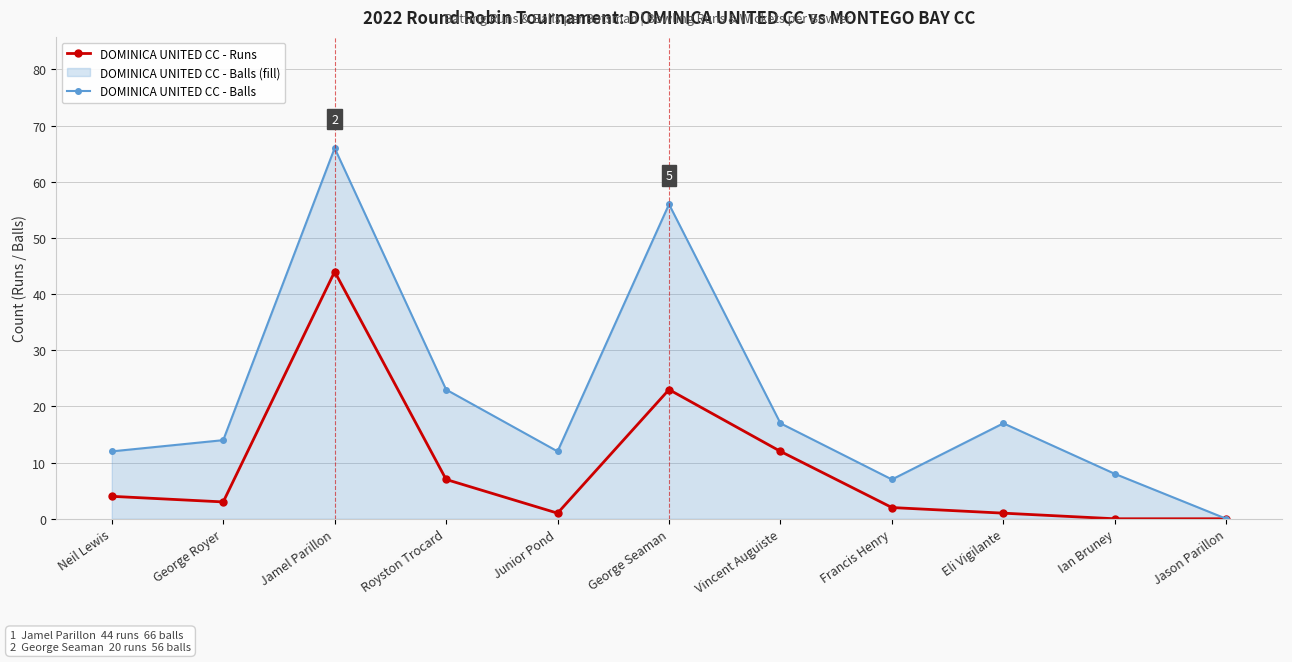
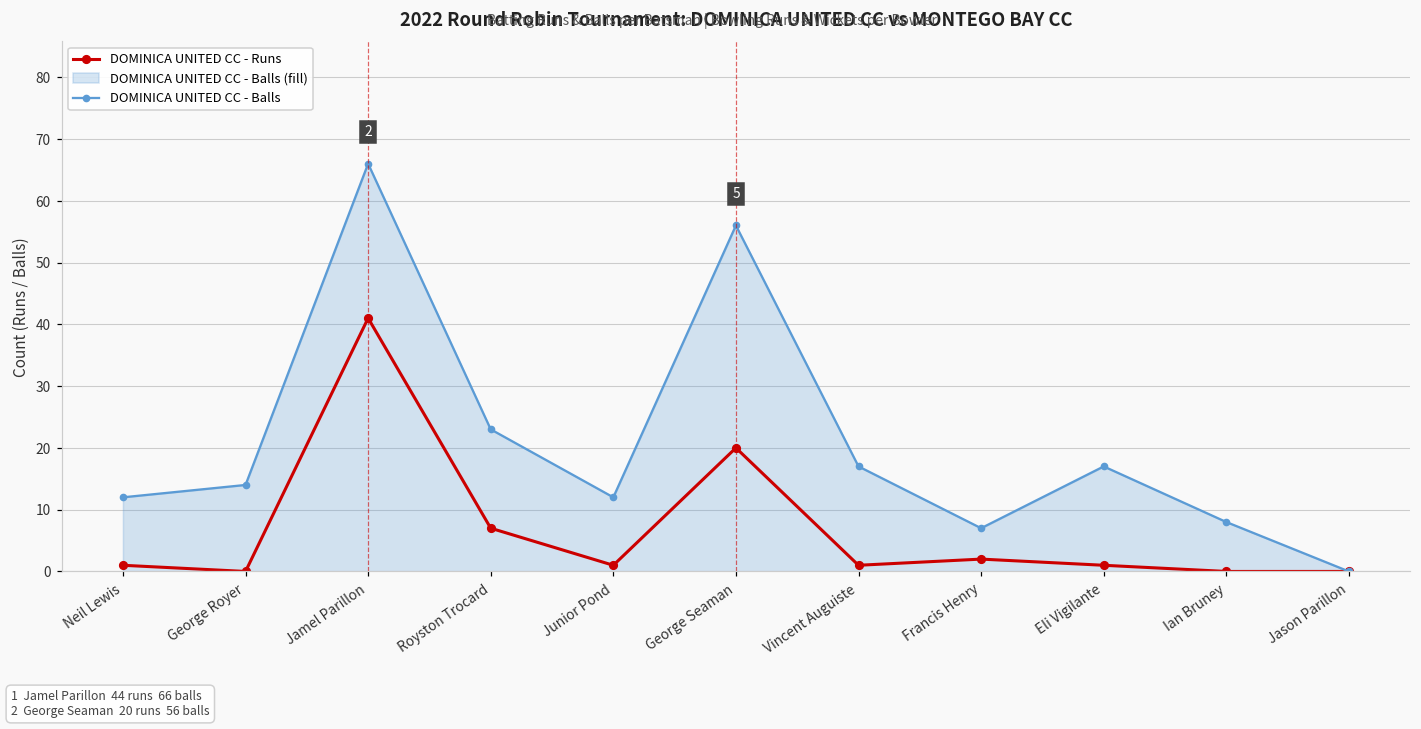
  {
    "DOMINICA UNITED CC - Runs": {
-     "Neil Lewis": 4,
-     "George Royer": 3,
-     "Jamel Parillon": 44,
+     "Neil Lewis": 1,
+     "George Royer": 0,
+     "Jamel Parillon": 41,
      "Royston Trocard": 7,
      "Junior Pond": 1,
-     "George Seaman": 23,
-     "Vincent Auguiste": 12,
+     "George Seaman": 20,
+     "Vincent Auguiste": 1,
      "Francis Henry": 2,
      "Eli Vigilante": 1,
      "Ian Bruney": 0
    },
    "DOMINICA UNITED CC - Balls (fill)": {
      "Neil Lewis": 12,
      "George Royer": 14,
      "Royston Trocard": 23,
      "Junior Pond": 12,
      "Vincent Auguiste": 17,
      "Francis Henry": 7,
      "Eli Vigilante": 17,
      "Ian Bruney": 8
    }
  }
